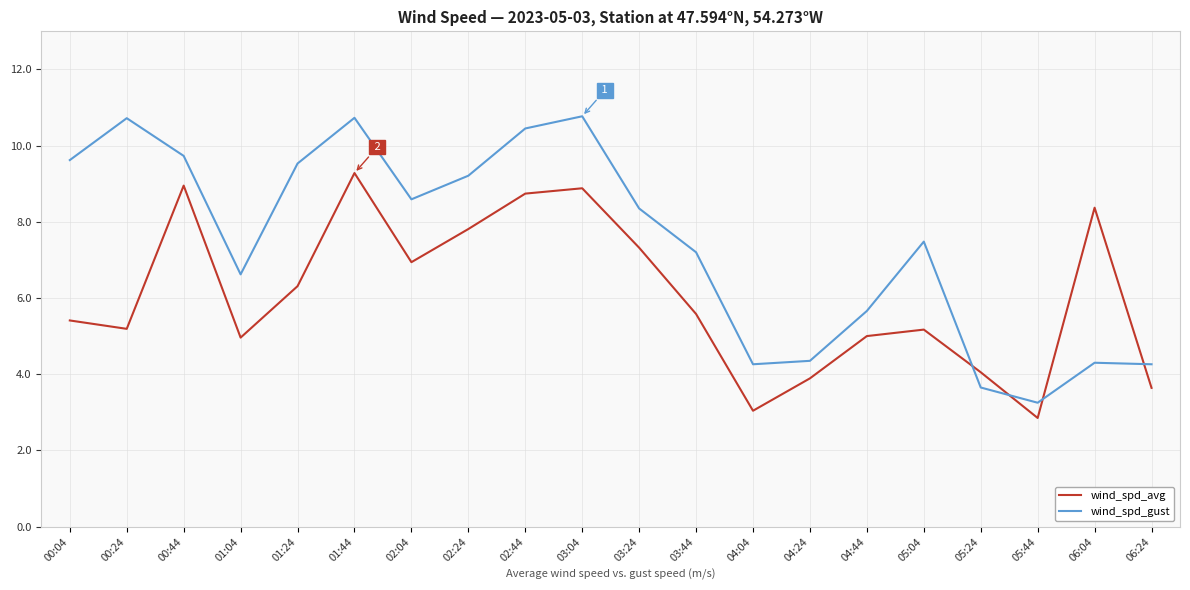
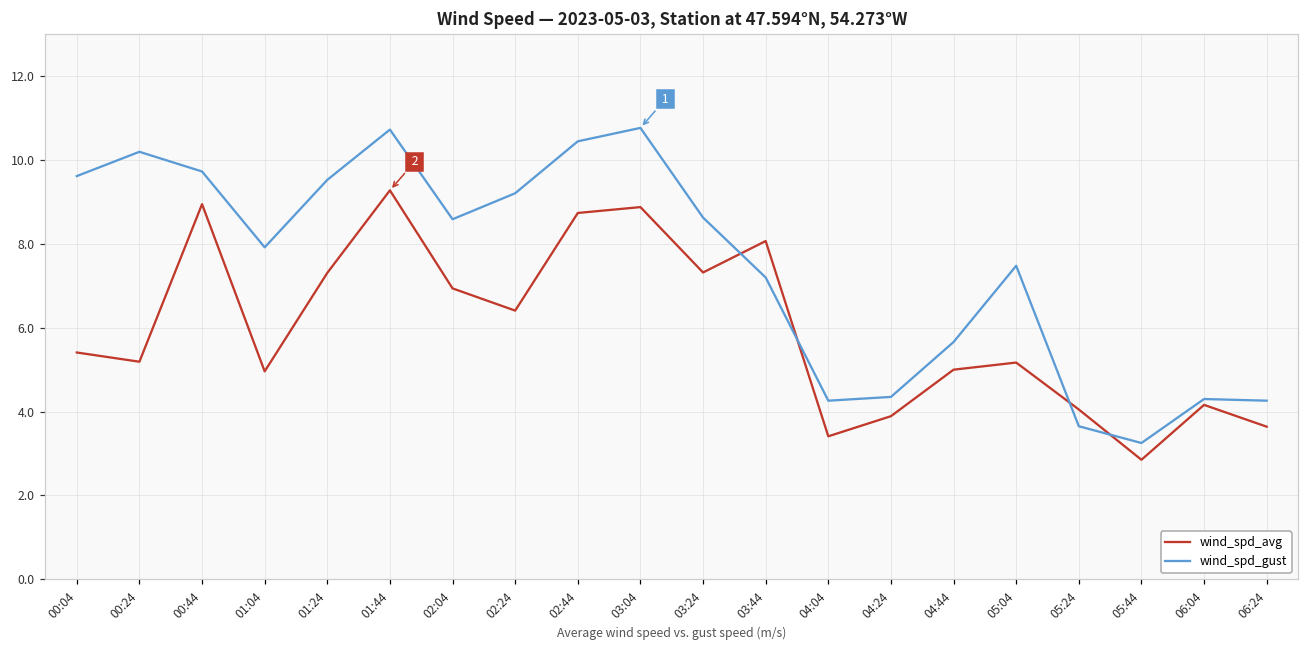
  {
    "wind_spd_avg": {
      "00:04": 5.4,
      "00:24": 5.2,
      "00:44": 9.0,
      "01:04": 5.0,
-     "01:24": 6.3,
+     "01:24": 7.3,
      "01:44": 9.3,
      "02:04": 6.9,
-     "02:24": 7.8,
+     "02:24": 6.4,
      "02:44": 8.7,
      "03:04": 8.9,
      "03:24": 7.3,
-     "03:44": 5.6,
-     "04:04": 3.0,
+     "03:44": 8.1,
+     "04:04": 3.4,
      "04:24": 3.9,
      "04:44": 5.0,
      "05:04": 5.2,
      "05:24": 4.1,
      "05:44": 2.9,
-     "06:04": 8.4,
+     "06:04": 4.2,
      "06:24": 3.6
    },
    "wind_spd_gust": {
      "00:04": 9.6,
-     "00:24": 10.7,
+     "00:24": 10.2,
      "00:44": 9.7,
-     "01:04": 6.6,
+     "01:04": 7.9,
      "01:24": 9.5,
      "01:44": 10.7,
      "02:04": 8.6,
      "02:24": 9.2,
      "02:44": 10.5,
      "03:04": 10.8,
-     "03:24": 8.4,
+     "03:24": 8.6,
      "03:44": 7.2,
      "04:04": 4.3,
      "04:24": 4.4,
      "04:44": 5.7,
      "05:04": 7.5,
      "05:24": 3.7,
      "05:44": 3.3,
      "06:04": 4.3,
      "06:24": 4.3
    }
  }
